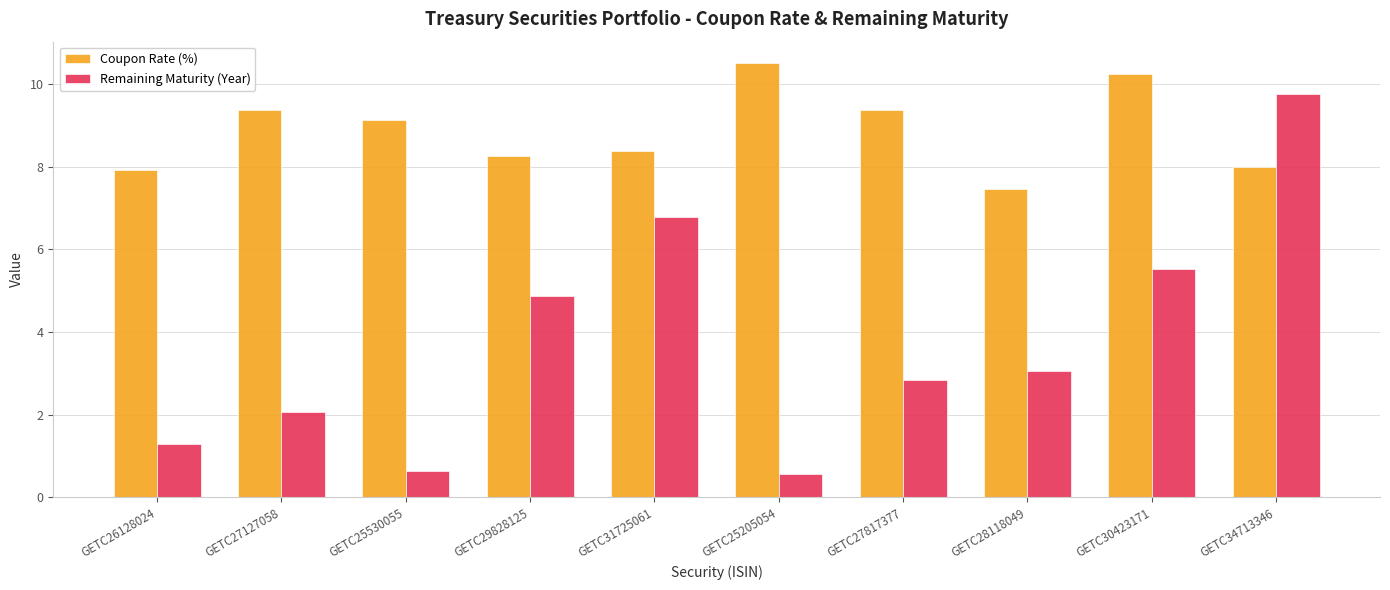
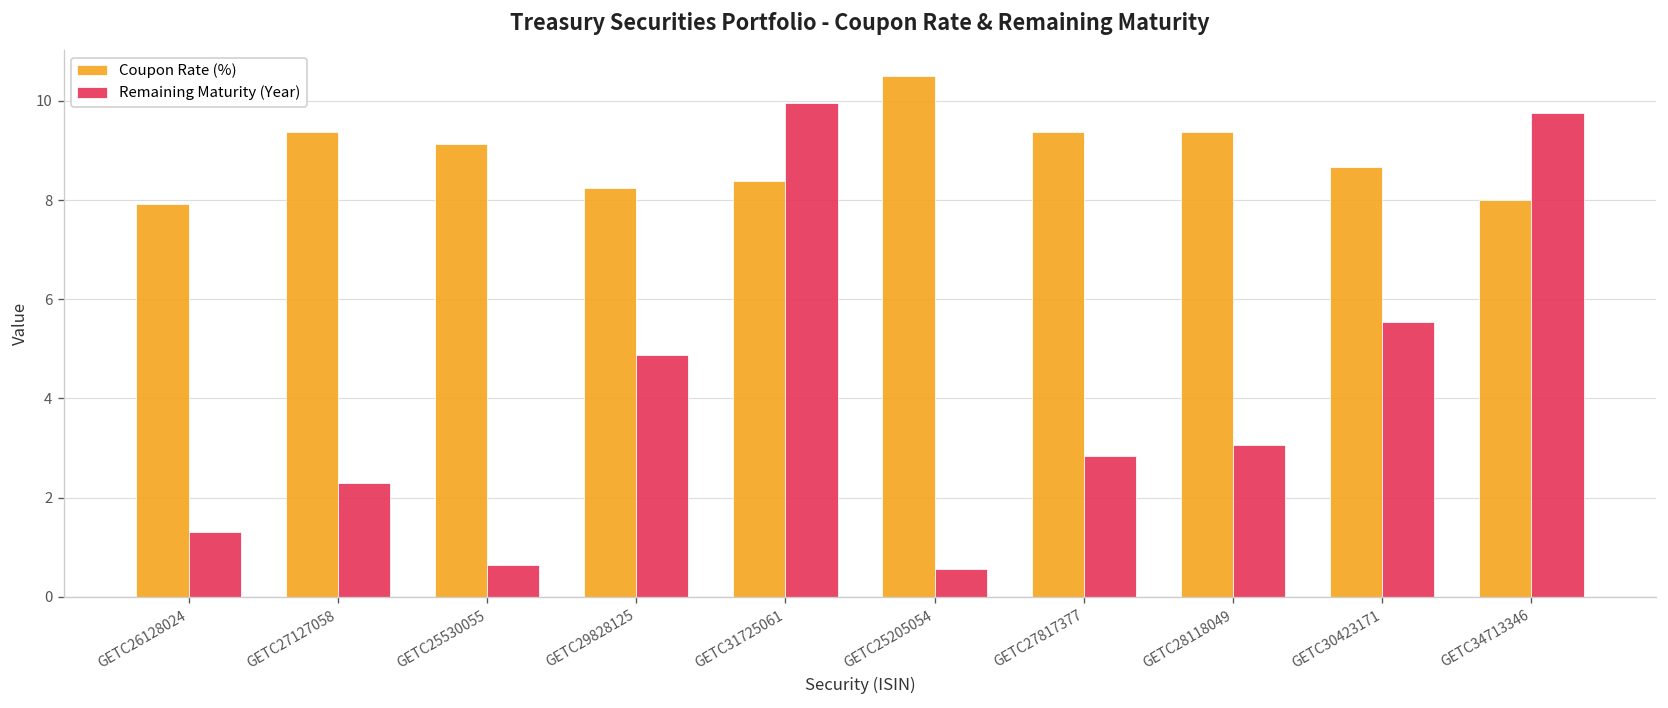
  {
    "Coupon Rate (%)": {
      "GETC26128024": 7.9,
      "GETC27127058": 9.4,
      "GETC25530055": 9.1,
      "GETC29828125": 8.3,
      "GETC31725061": 8.4,
      "GETC25205054": 10.5,
      "GETC27817377": 9.4,
-     "GETC28118049": 7.5,
-     "GETC30423171": 10.3,
+     "GETC28118049": 9.4,
+     "GETC30423171": 8.7,
      "GETC34713346": 8.0
    },
    "Remaining Maturity (Year)": {
      "GETC26128024": 1.3,
-     "GETC27127058": 2.1,
+     "GETC27127058": 2.3,
      "GETC25530055": 0.6,
      "GETC29828125": 4.9,
-     "GETC31725061": 6.8,
+     "GETC31725061": 10.0,
      "GETC25205054": 0.6,
      "GETC27817377": 2.8,
      "GETC28118049": 3.1,
      "GETC30423171": 5.5,
      "GETC34713346": 9.8
    }
  }
